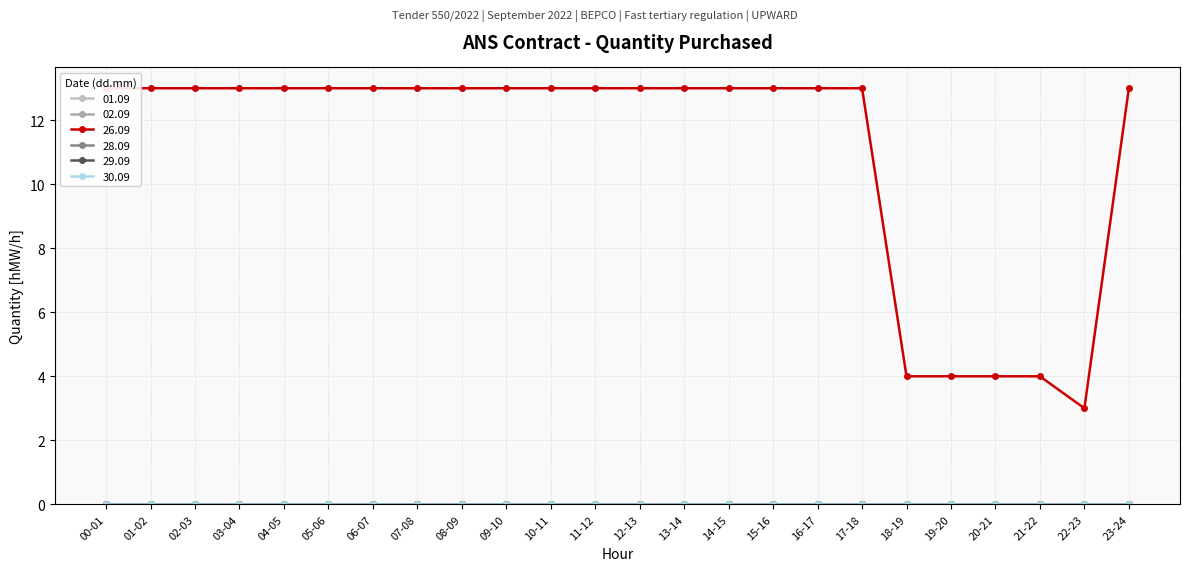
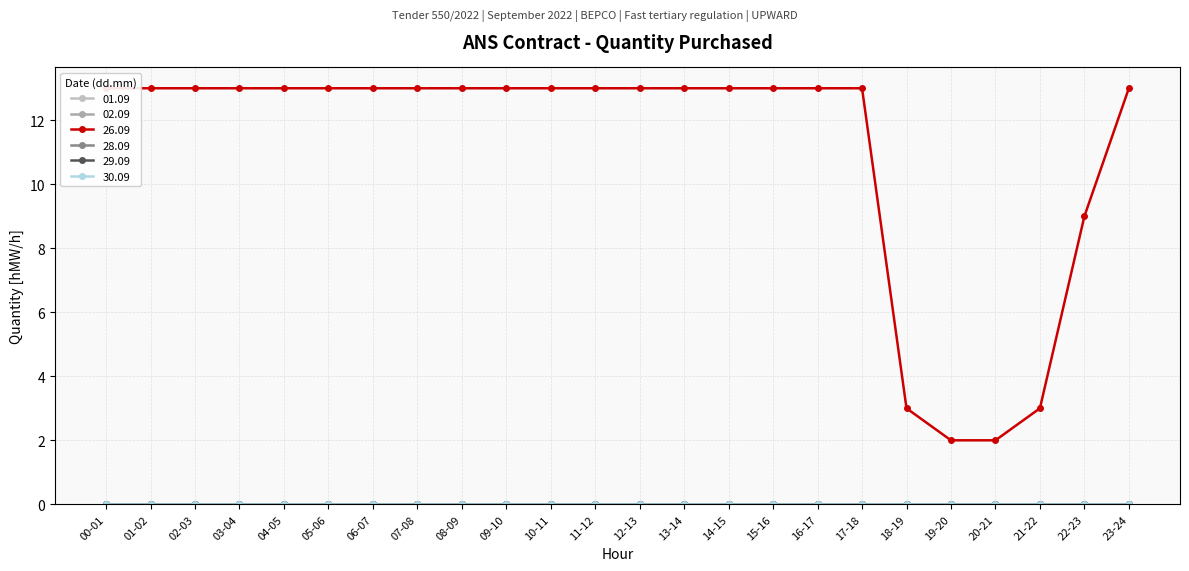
  {
    "30.09": {
      "00-01": 0,
      "01-02": 0,
      "02-03": 0,
      "03-04": 0,
      "04-05": 0,
      "05-06": 0,
      "06-07": 0,
      "07-08": 0,
      "08-09": 0,
      "09-10": 0,
      "10-11": 0,
      "11-12": 0,
      "12-13": 0,
      "13-14": 0,
      "14-15": 0,
      "15-16": 0,
      "16-17": 0,
      "17-18": 0,
      "18-19": 0,
      "19-20": 0,
      "20-21": 0,
      "21-22": 0,
      "22-23": 0,
      "23-24": 0
    },
    "26.09": {
      "01-02": 13,
      "02-03": 13,
      "03-04": 13,
      "04-05": 13,
      "05-06": 13,
      "06-07": 13,
      "07-08": 13,
      "08-09": 13,
      "09-10": 13,
      "10-11": 13,
      "11-12": 13,
      "12-13": 13,
      "13-14": 13,
      "14-15": 13,
      "15-16": 13,
      "16-17": 13,
      "17-18": 13,
-     "18-19": 4,
-     "19-20": 4,
-     "20-21": 4,
-     "21-22": 4,
-     "22-23": 3,
+     "18-19": 3,
+     "19-20": 2,
+     "20-21": 2,
+     "21-22": 3,
+     "22-23": 9,
      "23-24": 13
    }
  }
